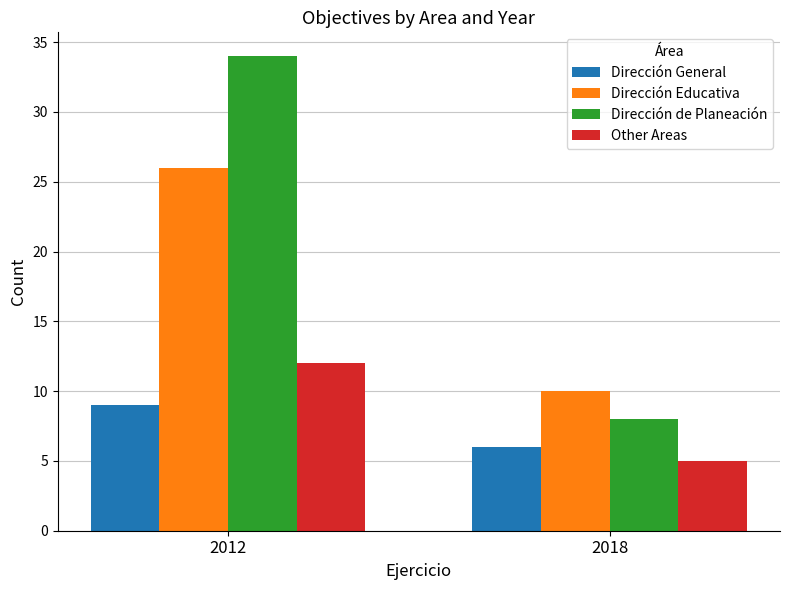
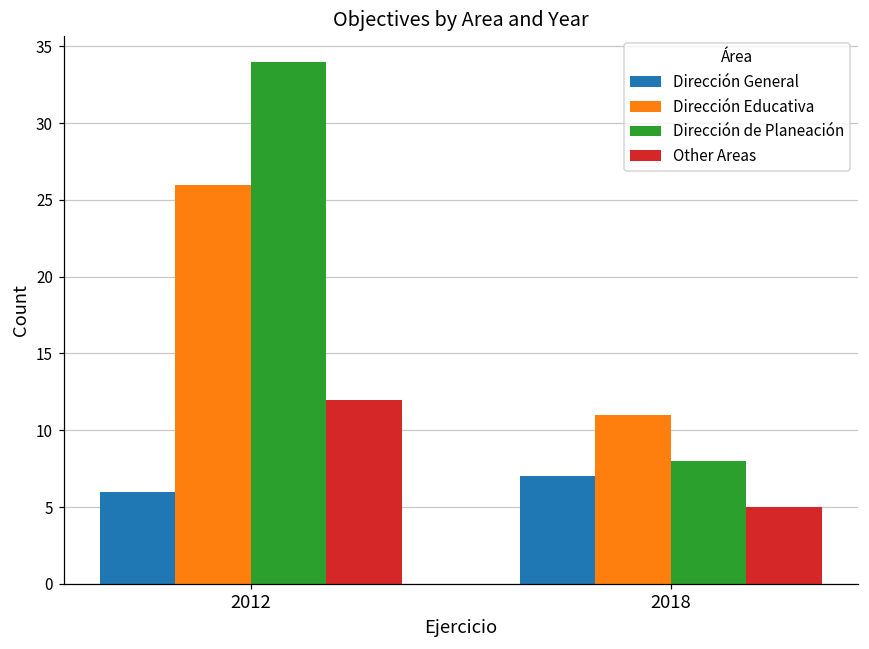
  {
    "Dirección General": {
-     "2012": 9,
-     "2018": 6
+     "2012": 6,
+     "2018": 7
    },
    "Dirección Educativa": {
      "2012": 26,
-     "2018": 10
+     "2018": 11
    },
    "Dirección de Planeación": {
      "2012": 34,
      "2018": 8
    },
    "Other Areas": {
      "2012": 12,
      "2018": 5
    }
  }
